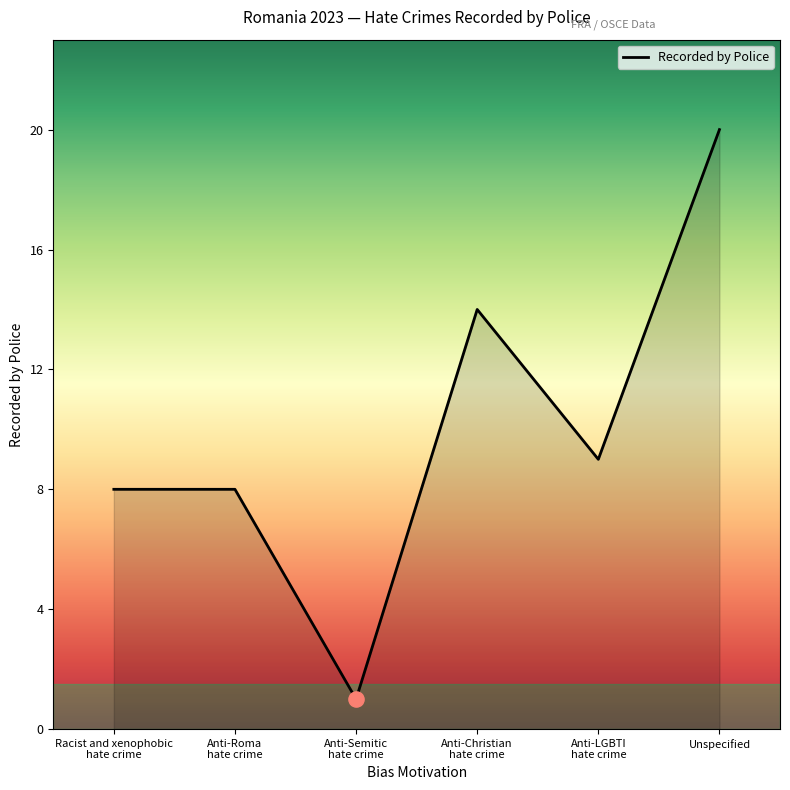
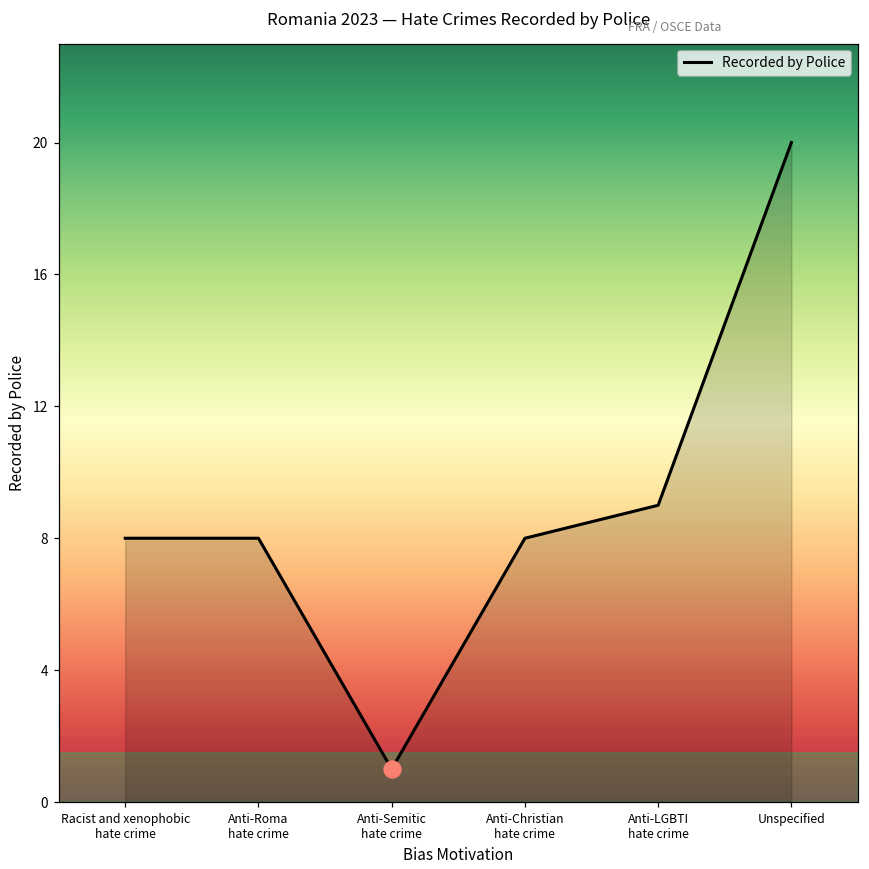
  {
    "Recorded by Police": {
      "Racist and xenophobic hate crime": 8,
      "Anti-Roma hate crime": 8,
-     "Anti-Christian hate crime": 14,
+     "Anti-Christian hate crime": 8,
      "Anti-LGBTI hate crime": 9,
      "Unspecified": 20
    }
  }
